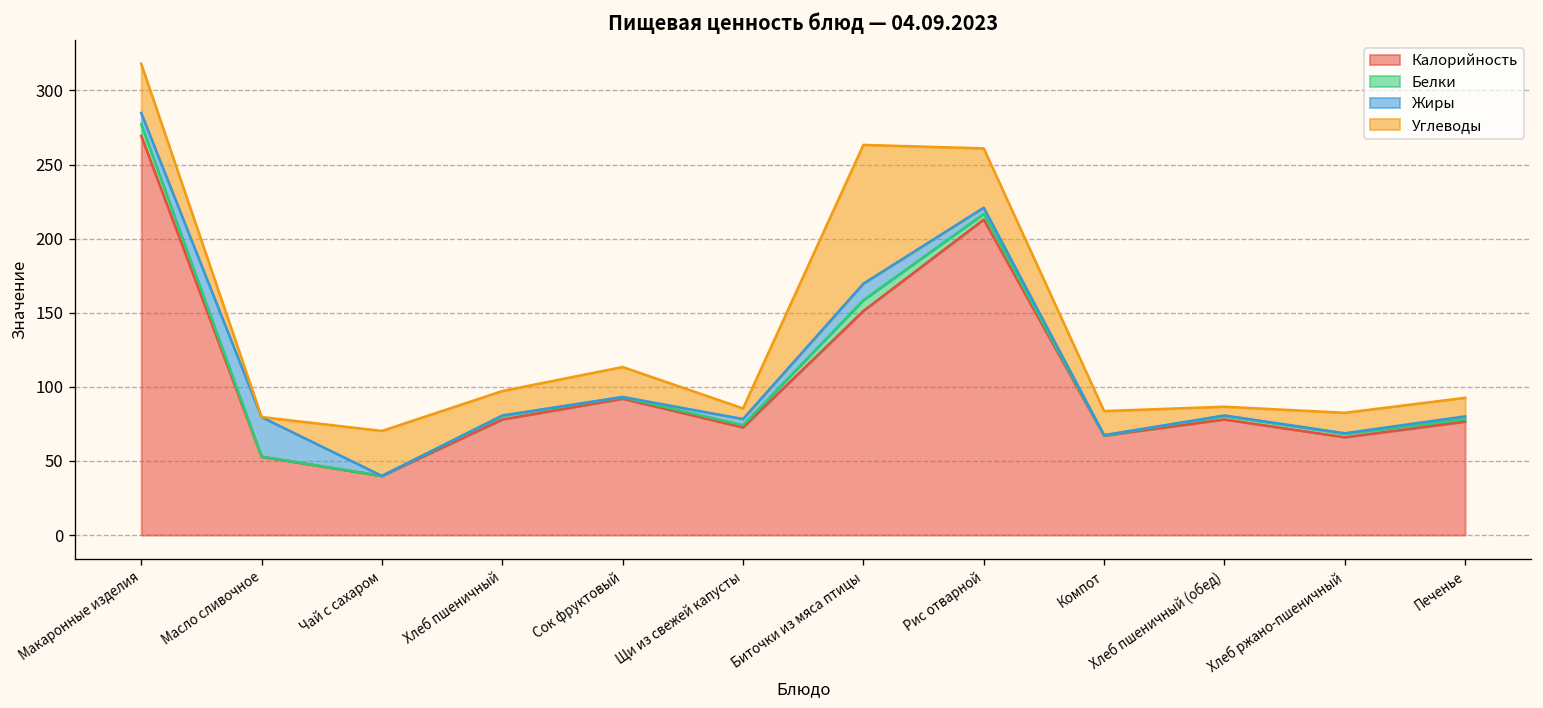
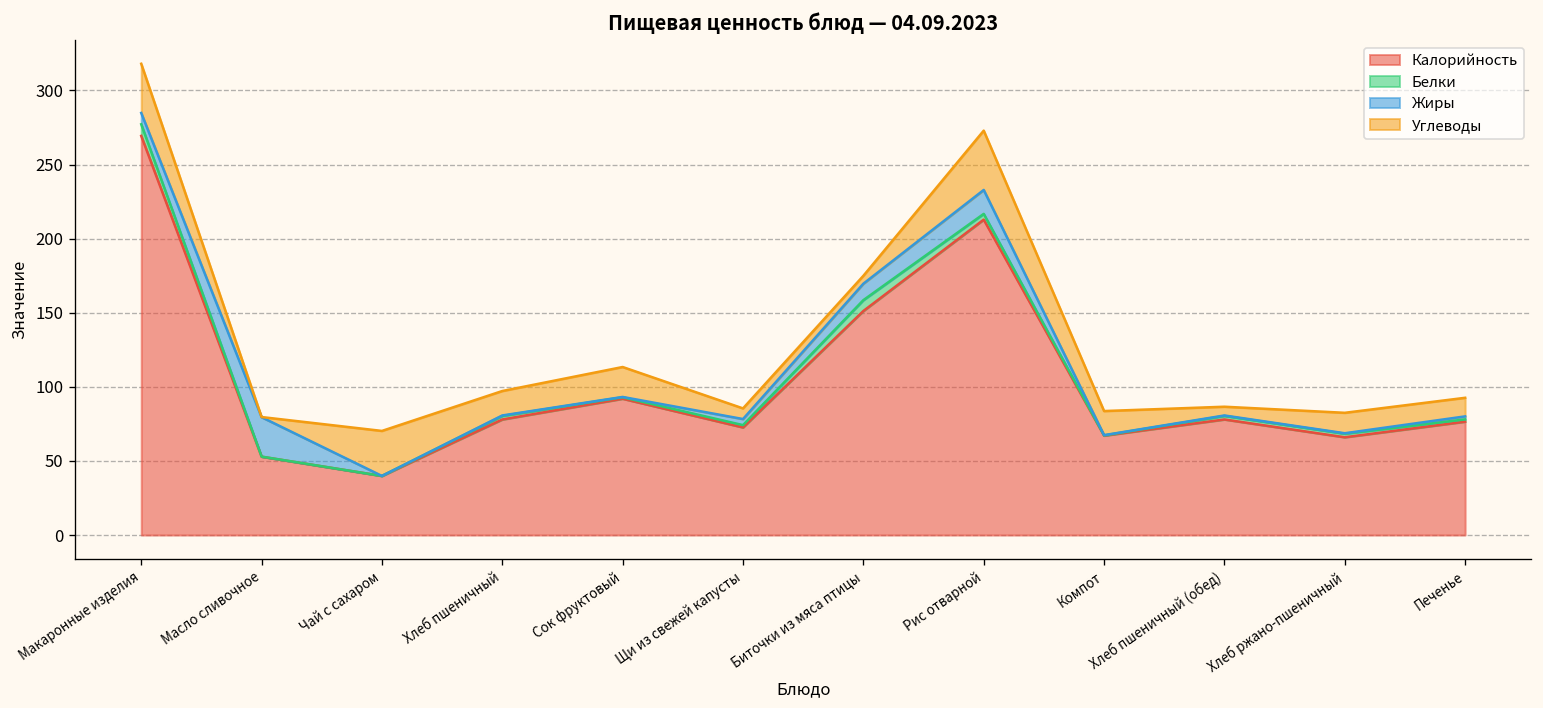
  {
    "Калорийность": {
      "Макаронные изделия": 269,
      "Хлеб пшеничный": 78,
      "Биточки из мяса птицы": 151,
      "Рис отварной": 213,
      "Хлеб пшеничный (обед)": 78,
      "Хлеб ржано-пшеничный": 66
    },
    "Белки": {
      "Макаронные изделия": 8,
      "Биточки из мяса птицы": 7,
      "Рис отварной": 4
    },
    "Жиры": {
      "Макаронные изделия": 8,
      "Щи из свежей капусты": 4,
      "Биточки из мяса птицы": 11,
-     "Рис отварной": 4
+     "Рис отварной": 16
    },
    "Углеводы": {
      "Макаронные изделия": 33,
      "Чай с сахаром": 30,
      "Хлеб пшеничный": 17,
      "Сок фруктовый": 20,
      "Щи из свежей капусты": 7,
-     "Биточки из мяса птицы": 94,
+     "Биточки из мяса птицы": 5,
      "Рис отварной": 40,
      "Компот": 16,
      "Хлеб пшеничный (обед)": 6,
      "Хлеб ржано-пшеничный": 14,
      "Печенье": 13
    }
  }
